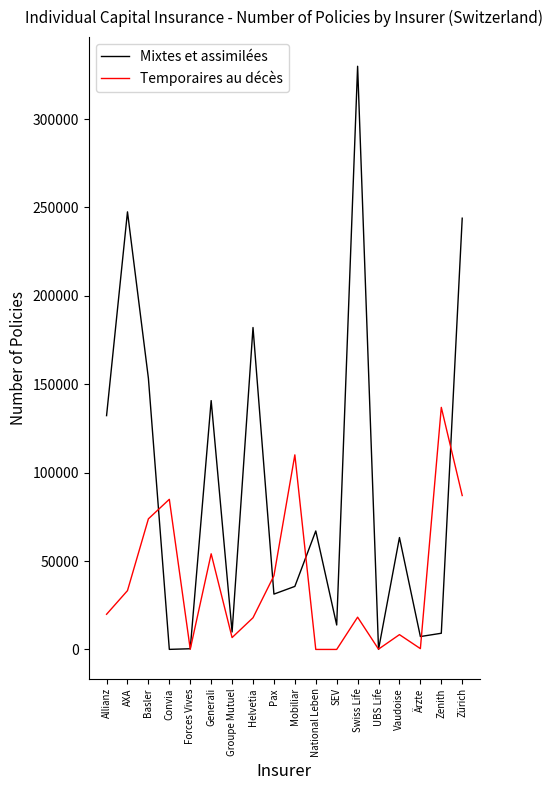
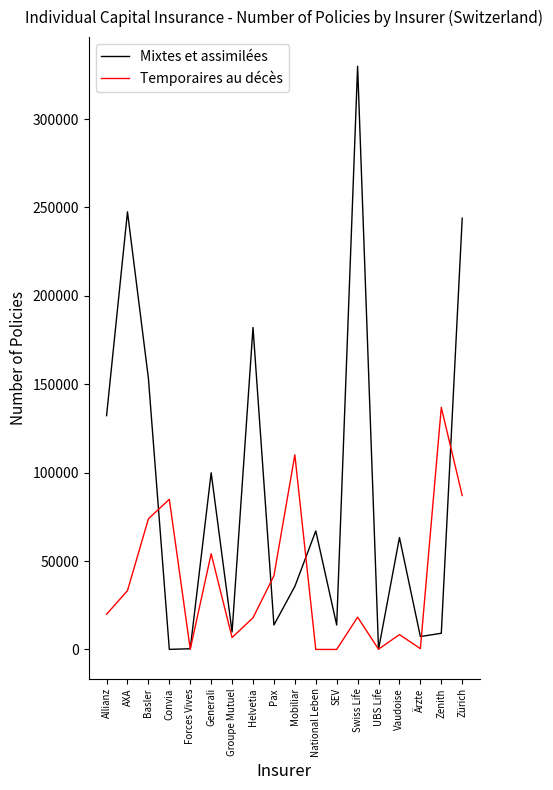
  {
    "Mixtes et assimilées": {
      "Allianz": 132000,
      "AXA": 248000,
      "Basler": 153000,
      "Convia": 0,
-     "Generali": 141000,
+     "Generali": 100000,
      "Groupe Mutuel": 10000,
      "Helvetia": 182000,
-     "Pax": 31000,
+     "Pax": 14000,
      "Mobiliar": 36000,
      "National Leben": 67000,
      "SEV": 14000,
      "Swiss Life": 330000,
      "Vaudoise": 63000,
      "Ärzte": 7000,
      "Zenith": 9000,
      "Zürich": 244000
    },
    "Temporaires au décès": {
      "Allianz": 20000,
      "AXA": 33000,
      "Basler": 74000,
      "Convia": 85000,
      "Generali": 54000,
      "Groupe Mutuel": 7000,
      "Helvetia": 18000,
      "Pax": 42000,
      "Mobiliar": 110000,
      "National Leben": 0,
      "SEV": 0,
      "Swiss Life": 18000,
      "Vaudoise": 8000,
      "Ärzte": 0,
      "Zenith": 137000,
      "Zürich": 87000
    }
  }
